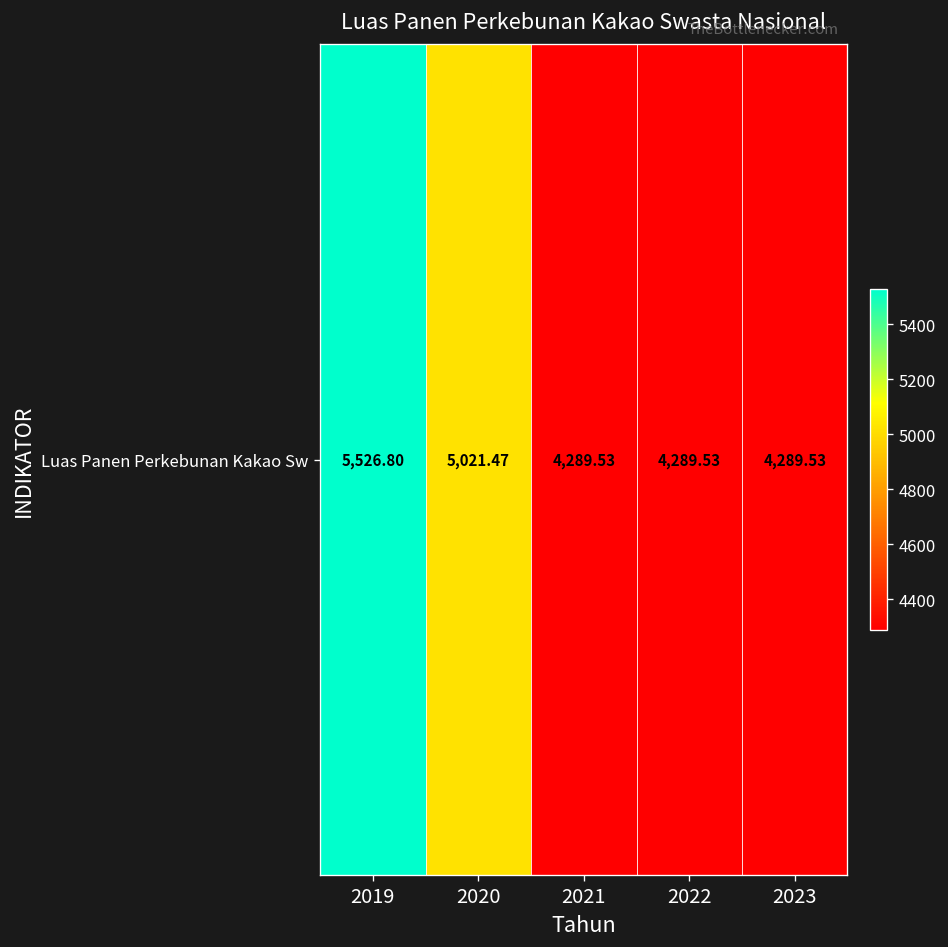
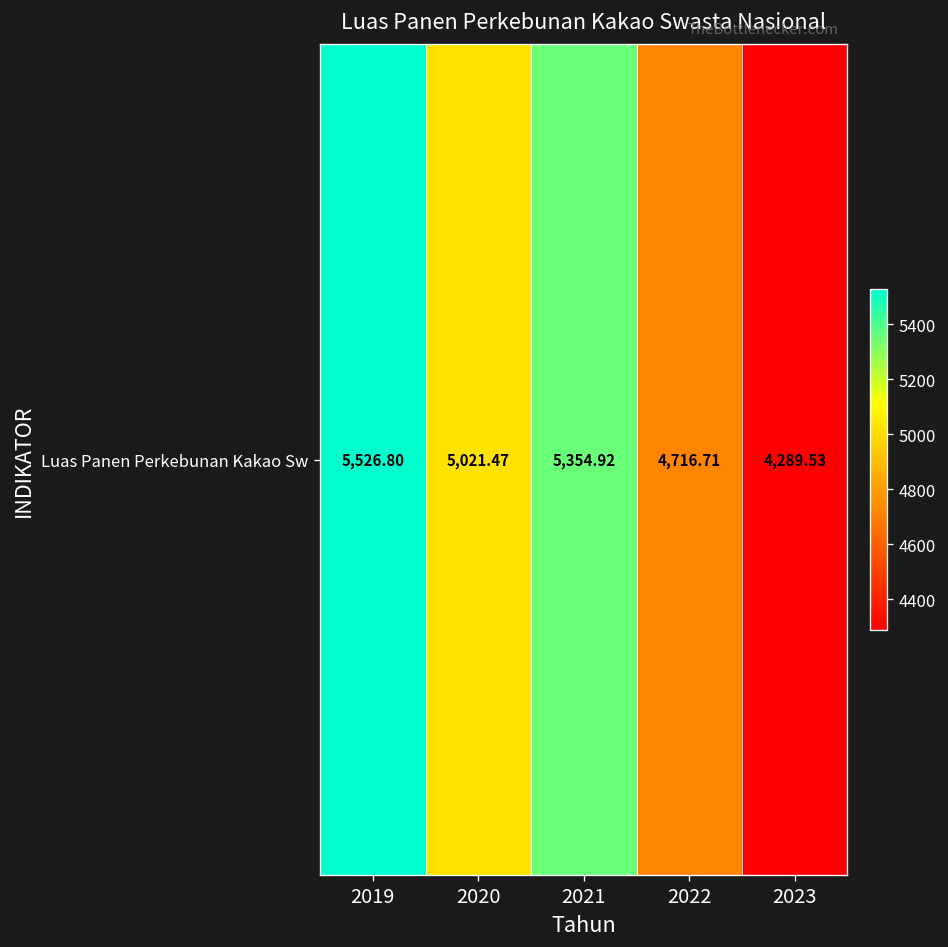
  {
    "Luas Panen Perkebunan Kakao Sw": {
      "2019": "5,526.80",
      "2020": "5,021.47",
-     "2021": "4,289.53",
-     "2022": "4,289.53",
+     "2021": "5,354.92",
+     "2022": "4,716.71",
      "2023": "4,289.53"
    }
  }
